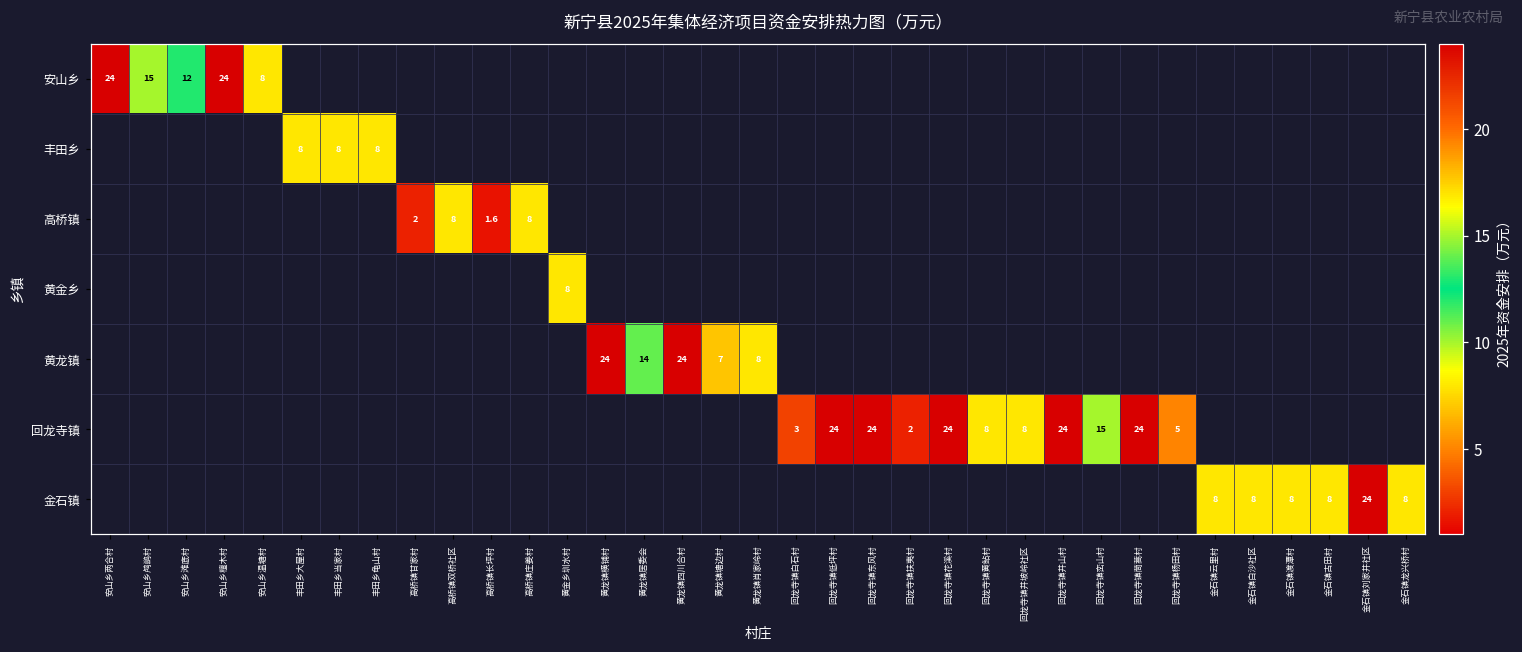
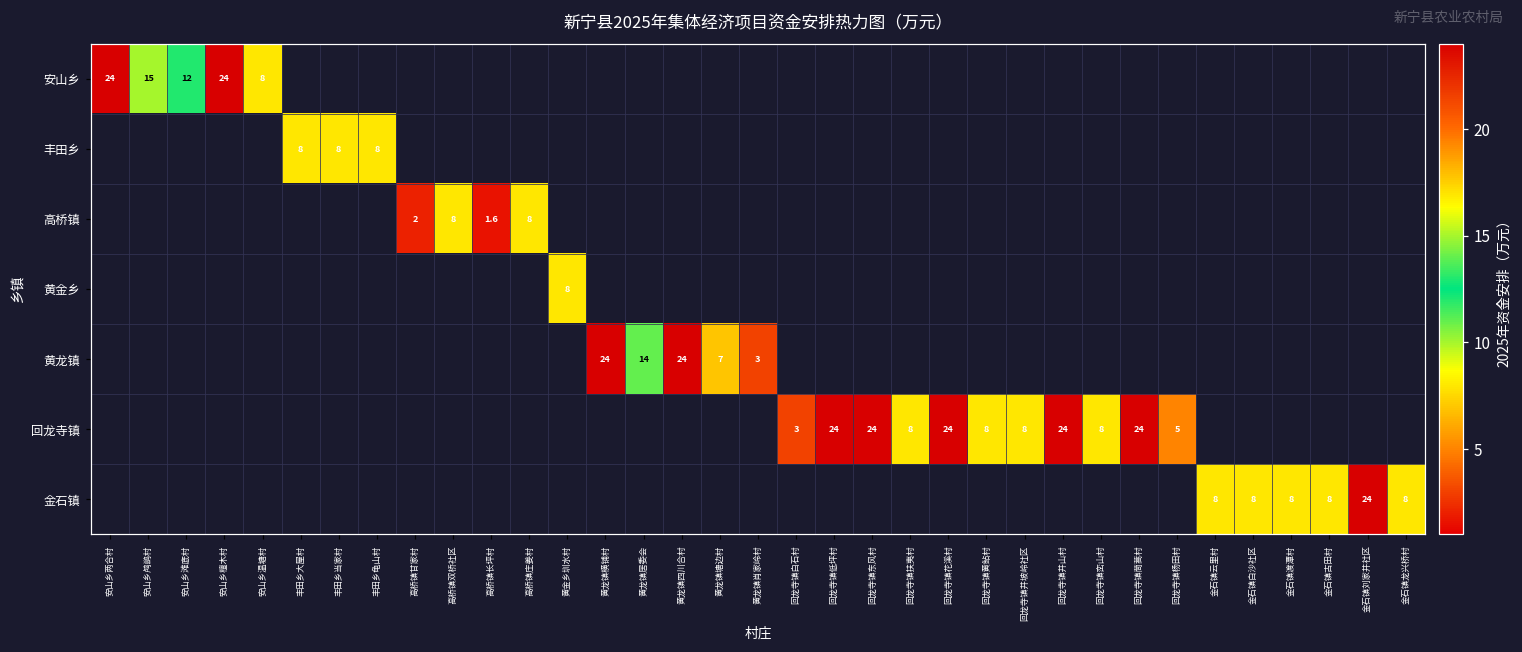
  {
    "安山乡": {
      "安山乡两合村": 24,
      "安山乡鸬鹚村": 15,
      "安山乡滩底村": 12,
      "安山乡檀木村": 24,
      "安山乡温塘村": 8
    },
    "丰田乡": {
      "丰田乡大屋村": 8,
      "丰田乡当家村": 8,
      "丰田乡龟山村": 8
    },
    "高桥镇": {
      "高桥镇甘家村": 2,
      "高桥镇双桥社区": 8,
      "高桥镇长坪村": 1.6,
      "高桥镇庄姜村": 8
    },
    "黄金乡": {
      "黄金乡圳水村": 8
    },
    "黄龙镇": {
      "黄龙镇横铺村": 24,
      "黄龙镇居委会": 14,
      "黄龙镇四川合村": 24,
      "黄龙镇塘边村": 7,
-     "黄龙镇肖家岭村": 8
+     "黄龙镇肖家岭村": 3
    },
    "回龙寺镇": {
      "回龙寺镇白石村": 3,
      "回龙寺镇低坪村": 24,
      "回龙寺镇东风村": 24,
-     "回龙寺镇扶夷村": 2,
+     "回龙寺镇扶夷村": 8,
      "回龙寺镇花溪村": 24,
      "回龙寺镇黄鲇村": 8,
      "回龙寺镇井坡岭社区": 8,
      "回龙寺镇井山村": 24,
-     "回龙寺镇峦山村": 15,
+     "回龙寺镇峦山村": 8,
      "回龙寺镇茼蒿村": 24,
      "回龙寺镇杨田村": 5
    },
    "金石镇": {
      "金石镇云里村": 8,
      "金石镇白沙社区": 8,
      "金石镇渡潭村": 8,
      "金石镇古田村": 8,
      "金石镇刘家井社区": 24,
      "金石镇龙兴桥村": 8
    }
  }
